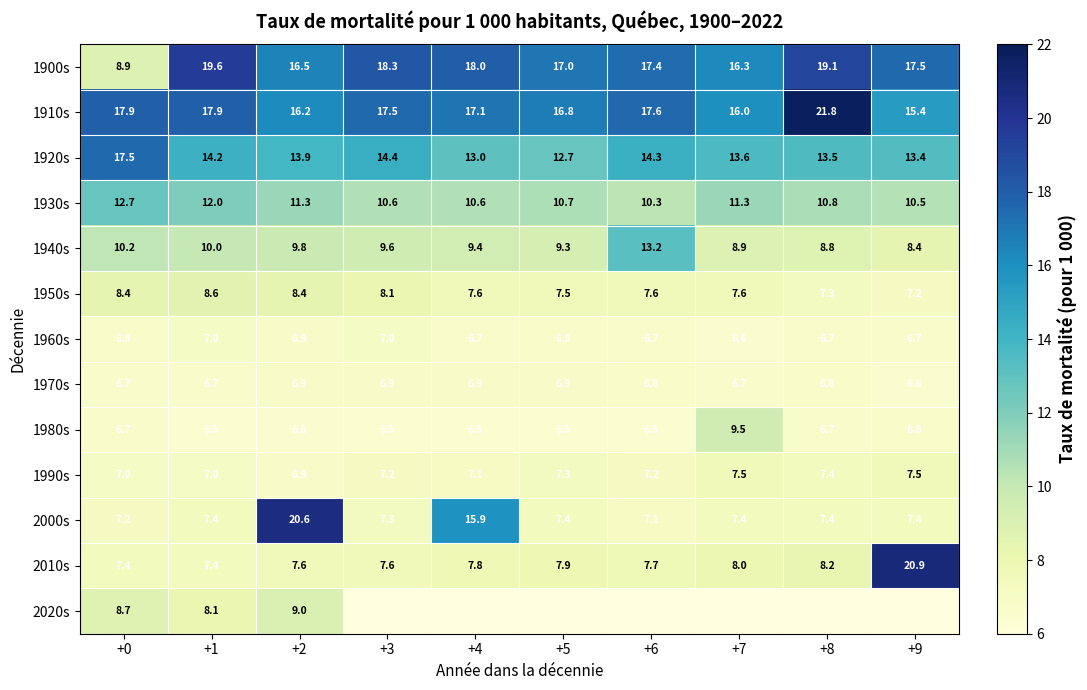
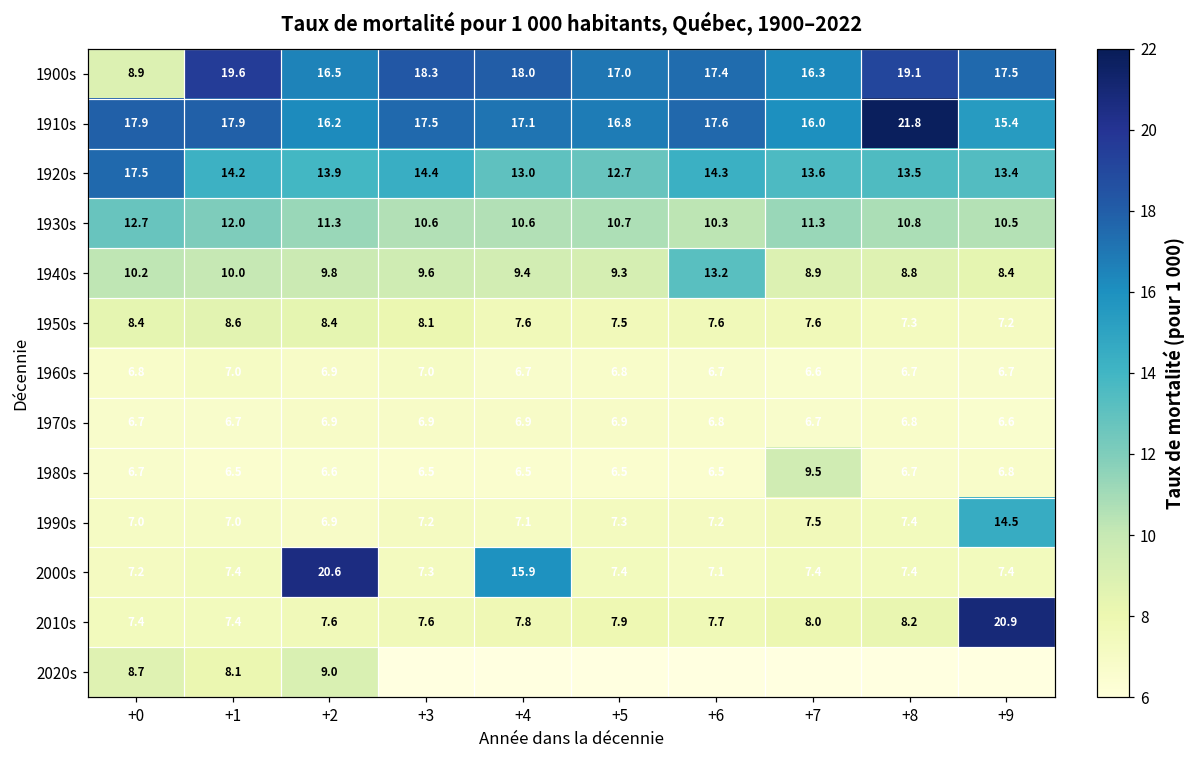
  {
    "1900s": {
      "+0": 8.9,
      "+1": 19.6,
      "+2": 16.5,
      "+3": 18.3,
      "+4": 18.0,
      "+5": 17.0,
      "+6": 17.4,
      "+7": 16.3,
      "+8": 19.1,
      "+9": 17.5
    },
    "1910s": {
      "+0": 17.9,
      "+1": 17.9,
      "+2": 16.2,
      "+3": 17.5,
      "+4": 17.1,
      "+5": 16.8,
      "+6": 17.6,
      "+7": 16.0,
      "+8": 21.8,
      "+9": 15.4
    },
    "1920s": {
      "+0": 17.5,
      "+1": 14.2,
      "+2": 13.9,
      "+3": 14.4,
      "+4": 13.0,
      "+5": 12.7,
      "+6": 14.3,
      "+7": 13.6,
      "+8": 13.5,
      "+9": 13.4
    },
    "1930s": {
      "+0": 12.7,
      "+1": 12.0,
      "+2": 11.3,
      "+3": 10.6,
      "+4": 10.6,
      "+5": 10.7,
      "+6": 10.3,
      "+7": 11.3,
      "+8": 10.8,
      "+9": 10.5
    },
    "1940s": {
      "+0": 10.2,
      "+1": 10.0,
      "+2": 9.8,
      "+3": 9.6,
      "+4": 9.4,
      "+5": 9.3,
      "+6": 13.2,
      "+7": 8.9,
      "+8": 8.8,
      "+9": 8.4
    },
    "1950s": {
      "+0": 8.4,
      "+1": 8.6,
      "+2": 8.4,
      "+3": 8.1,
      "+4": 7.6,
      "+5": 7.5,
      "+6": 7.6,
      "+7": 7.6,
      "+8": 7.3,
      "+9": 7.2
    },
    "1960s": {
      "+0": 6.8,
      "+1": 7.0,
      "+2": 6.9,
      "+3": 7.0,
      "+4": 6.7,
      "+5": 6.8,
      "+6": 6.7,
      "+7": 6.6,
      "+8": 6.7,
      "+9": 6.7
    },
    "1970s": {
      "+0": 6.7,
      "+1": 6.7,
      "+2": 6.9,
      "+3": 6.9,
      "+4": 6.9,
      "+5": 6.9,
      "+6": 6.8,
      "+7": 6.7,
      "+8": 6.8,
      "+9": 6.6
    },
    "1980s": {
      "+0": 6.7,
      "+1": 6.5,
      "+2": 6.6,
      "+3": 6.5,
      "+4": 6.5,
      "+5": 6.5,
      "+6": 6.5,
      "+7": 9.5,
      "+8": 6.7,
      "+9": 6.8
    },
    "1990s": {
      "+0": 7.0,
      "+1": 7.0,
      "+2": 6.9,
      "+3": 7.2,
      "+4": 7.1,
      "+5": 7.3,
      "+6": 7.2,
      "+7": 7.5,
      "+8": 7.4,
-     "+9": 7.5
+     "+9": 14.5
    },
    "2000s": {
      "+0": 7.2,
      "+1": 7.4,
      "+2": 20.6,
      "+3": 7.3,
      "+4": 15.9,
      "+5": 7.4,
      "+6": 7.1,
      "+7": 7.4,
      "+8": 7.4,
      "+9": 7.4
    },
    "2010s": {
      "+0": 7.4,
      "+1": 7.4,
      "+2": 7.6,
      "+3": 7.6,
      "+4": 7.8,
      "+5": 7.9,
      "+6": 7.7,
      "+7": 8.0,
      "+8": 8.2,
      "+9": 20.9
    },
    "2020s": {
      "+0": 8.7,
      "+1": 8.1,
      "+2": 9.0
    }
  }
